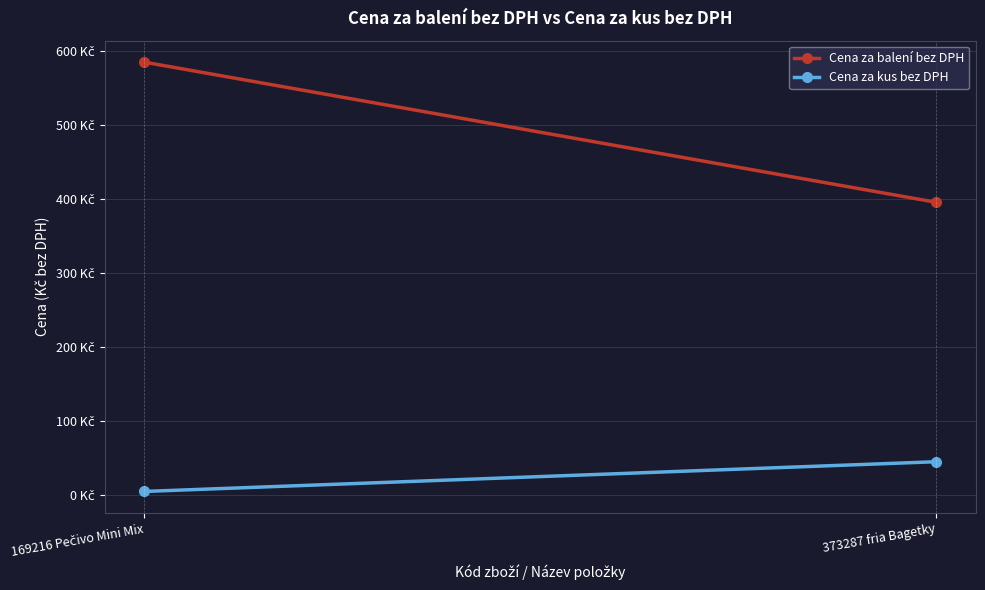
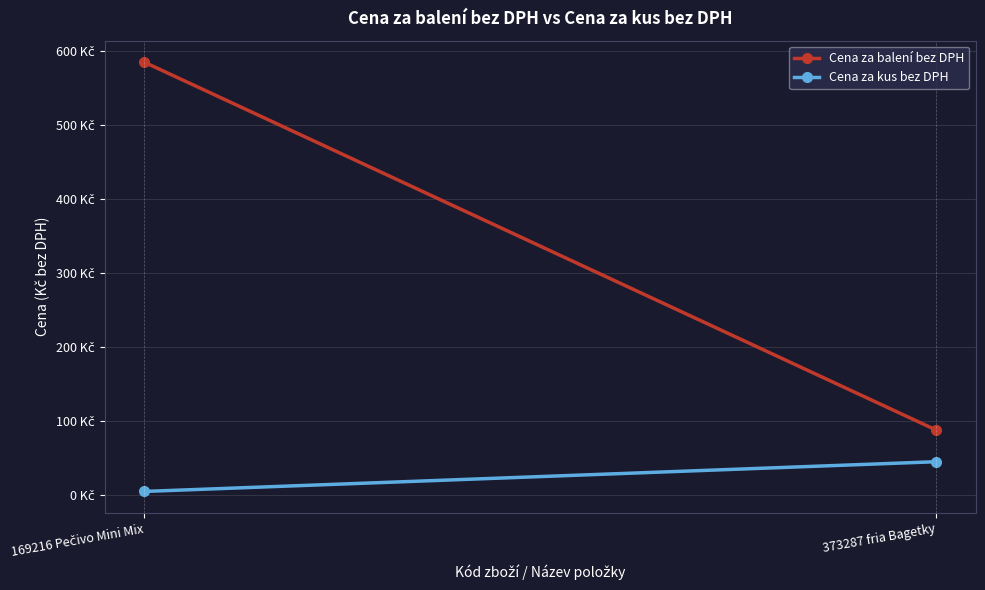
  {
    "Cena za balení bez DPH": {
      "169216 Pečivo Mini Mix": "590 Kč",
-     "373287 fria Bagetky": "400 Kč"
+     "373287 fria Bagetky": "90 Kč"
    },
    "Cena za kus bez DPH": {
      "169216 Pečivo Mini Mix": "0 Kč",
      "373287 fria Bagetky": "40 Kč"
    }
  }
